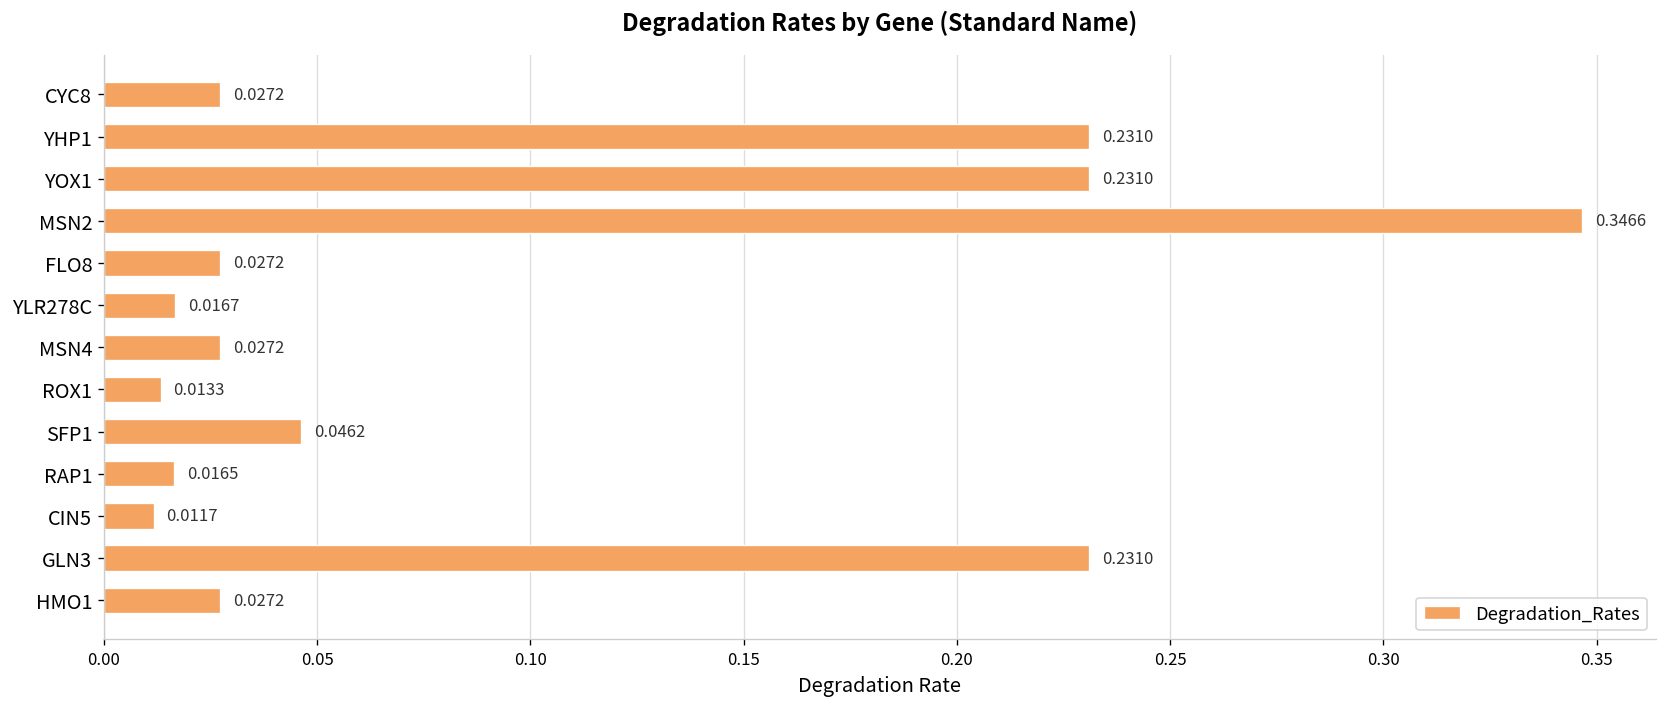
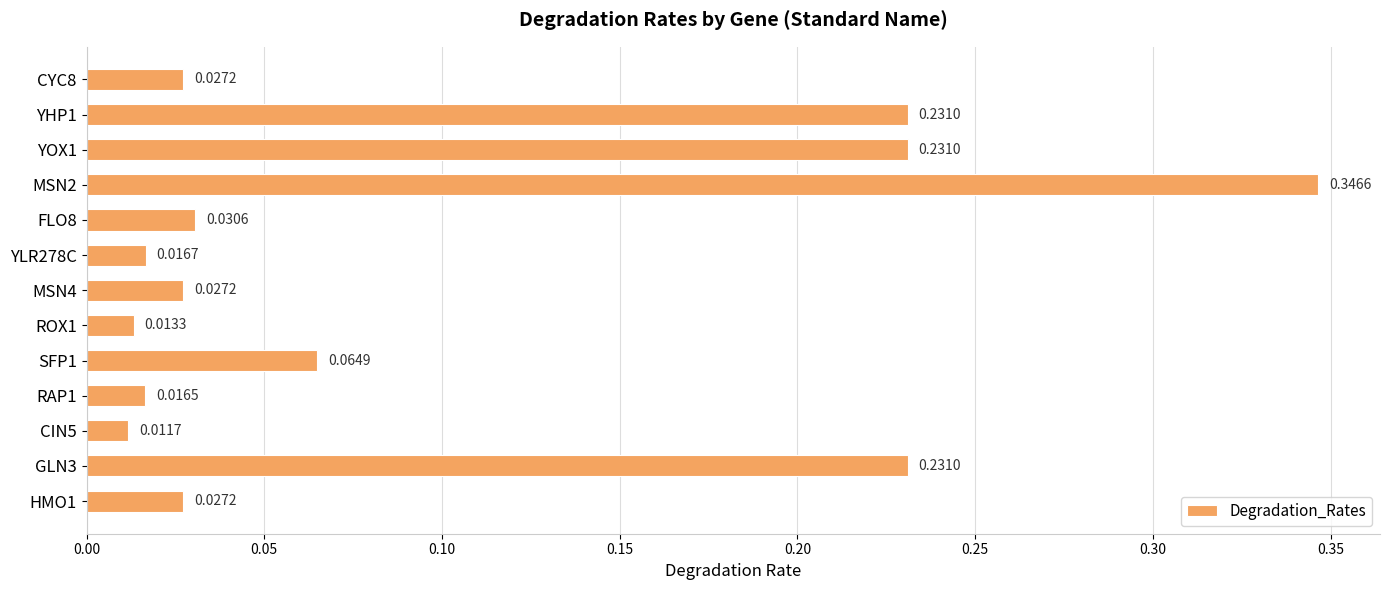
  {
    "CYC8": 0.0272,
    "YHP1": 0.2310,
    "YOX1": 0.2310,
    "MSN2": 0.3466,
-   "FLO8": 0.0272,
+   "FLO8": 0.0306,
    "YLR278C": 0.0167,
    "MSN4": 0.0272,
    "ROX1": 0.0133,
-   "SFP1": 0.0462,
+   "SFP1": 0.0649,
    "RAP1": 0.0165,
    "CIN5": 0.0117,
    "GLN3": 0.2310,
    "HMO1": 0.0272
  }
